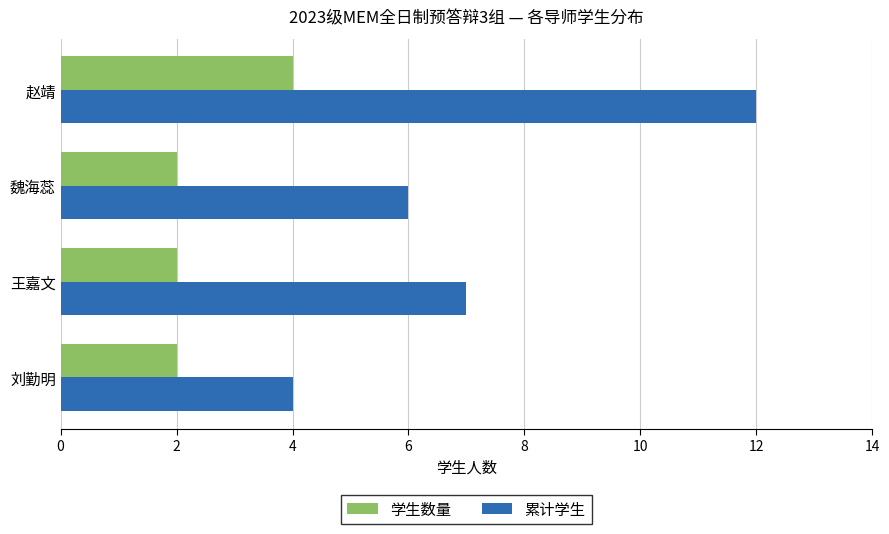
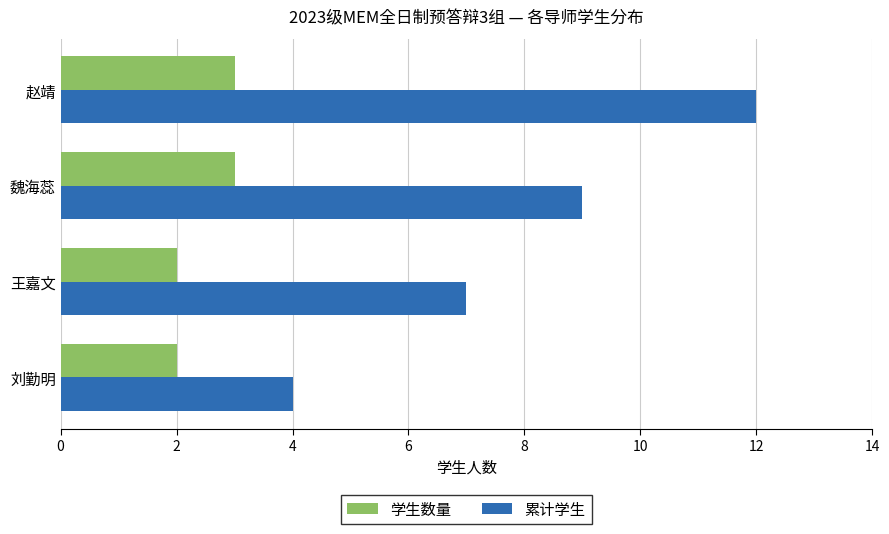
  {
    "学生数量": {
-     "赵靖": 4,
-     "魏海蕊": 2,
+     "赵靖": 3,
+     "魏海蕊": 3,
      "王嘉文": 2,
      "刘勤明": 2
    },
    "累计学生": {
      "赵靖": 12,
-     "魏海蕊": 6,
+     "魏海蕊": 9,
      "王嘉文": 7,
      "刘勤明": 4
    }
  }
